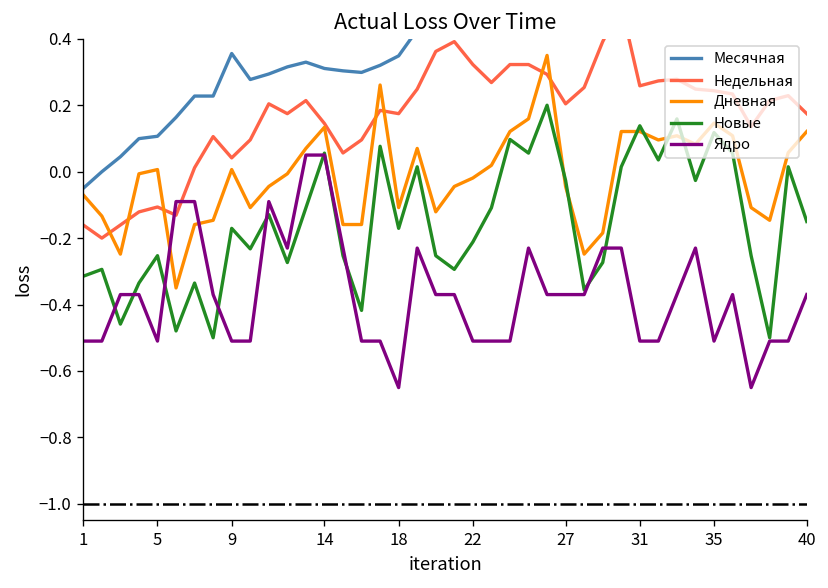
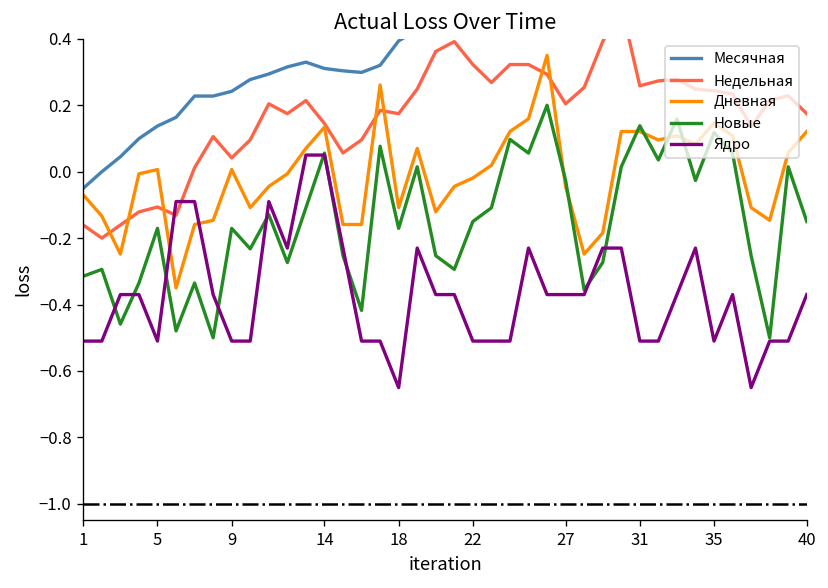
  {
    "Месячная": {
      "1": -0.05,
-     "5": 0.11,
-     "9": 0.36,
+     "5": 0.14,
+     "9": 0.24,
      "14": 0.31,
-     "18": 0.35
+     "18": 0.39
    },
    "Недельная": {
      "1": -0.16,
      "5": -0.11,
      "9": 0.04,
      "14": 0.15,
      "18": 0.17,
      "22": 0.32,
      "27": 0.20,
      "31": 0.26,
      "40": 0.17
    },
    "Дневная": {
      "1": -0.07,
      "5": 0.01,
      "9": 0.01,
      "14": 0.13,
      "18": -0.11,
      "22": -0.02,
      "27": -0.04,
      "31": 0.12,
      "40": 0.12
    },
    "Новые": {
      "1": -0.31,
-     "5": -0.25,
+     "5": -0.17,
      "9": -0.17,
      "18": -0.17,
-     "22": -0.21,
+     "22": -0.15,
      "27": -0.03,
      "31": 0.14,
      "40": -0.15
    },
    "Ядро": {
      "1": -0.51,
      "5": -0.51,
      "9": -0.51,
      "18": -0.65,
      "22": -0.51,
      "27": -0.37,
      "31": -0.51,
      "35": -0.51,
      "40": -0.37
    }
  }
